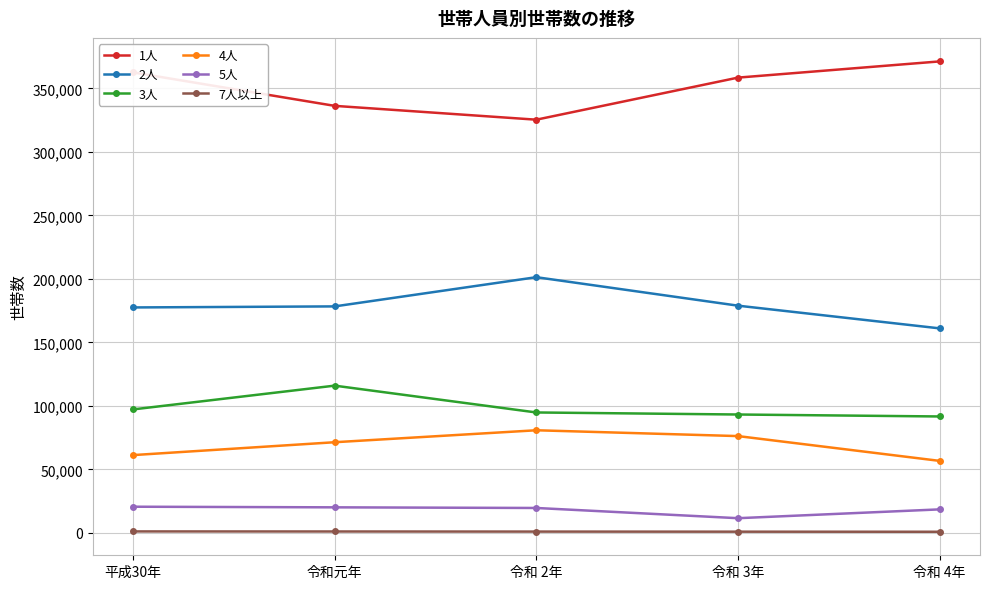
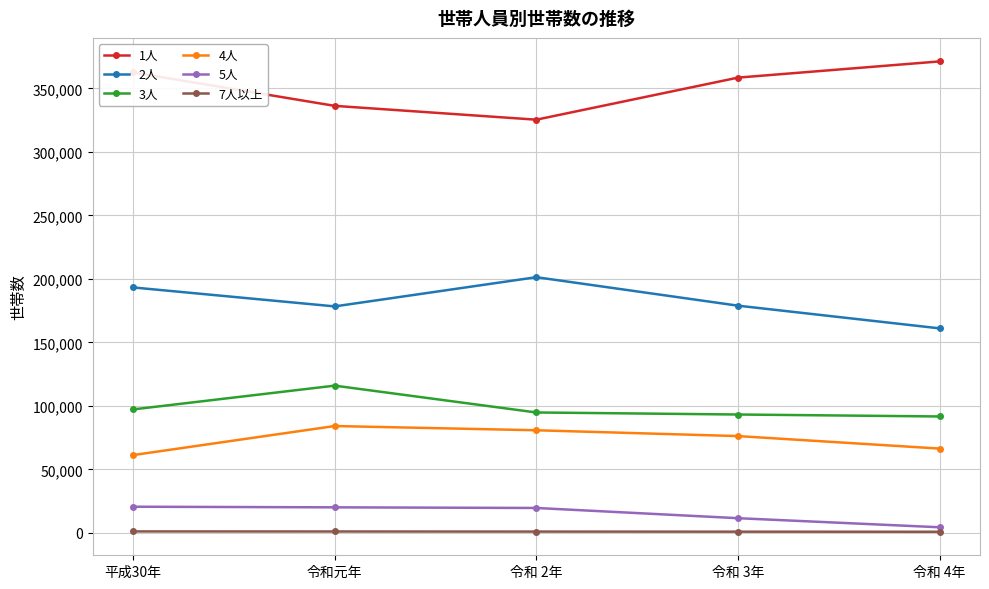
  {
    "1人": {
      "令和元年": "336,000",
      "令和 2年": "325,000",
      "令和 3年": "359,000",
      "令和 4年": "371,000"
    },
    "2人": {
-     "平成30年": "178,000",
+     "平成30年": "193,000",
      "令和元年": "178,000",
      "令和 2年": "201,000",
      "令和 3年": "179,000",
      "令和 4年": "161,000"
    },
    "3人": {
      "平成30年": "97,000",
      "令和元年": "116,000",
      "令和 2年": "95,000",
      "令和 3年": "93,000",
      "令和 4年": "92,000"
    },
    "4人": {
      "平成30年": "61,000",
-     "令和元年": "71,000",
+     "令和元年": "84,000",
      "令和 2年": "81,000",
      "令和 3年": "76,000",
-     "令和 4年": "57,000"
+     "令和 4年": "66,000"
    },
    "5人": {
      "平成30年": "21,000",
      "令和元年": "20,000",
      "令和 2年": "20,000",
      "令和 3年": "12,000",
-     "令和 4年": "19,000"
+     "令和 4年": "4,000"
    },
    "7人以上": {
      "平成30年": "1,000",
      "令和元年": "1,000",
      "令和 2年": "1,000",
      "令和 3年": "1,000",
      "令和 4年": "1,000"
    }
  }
